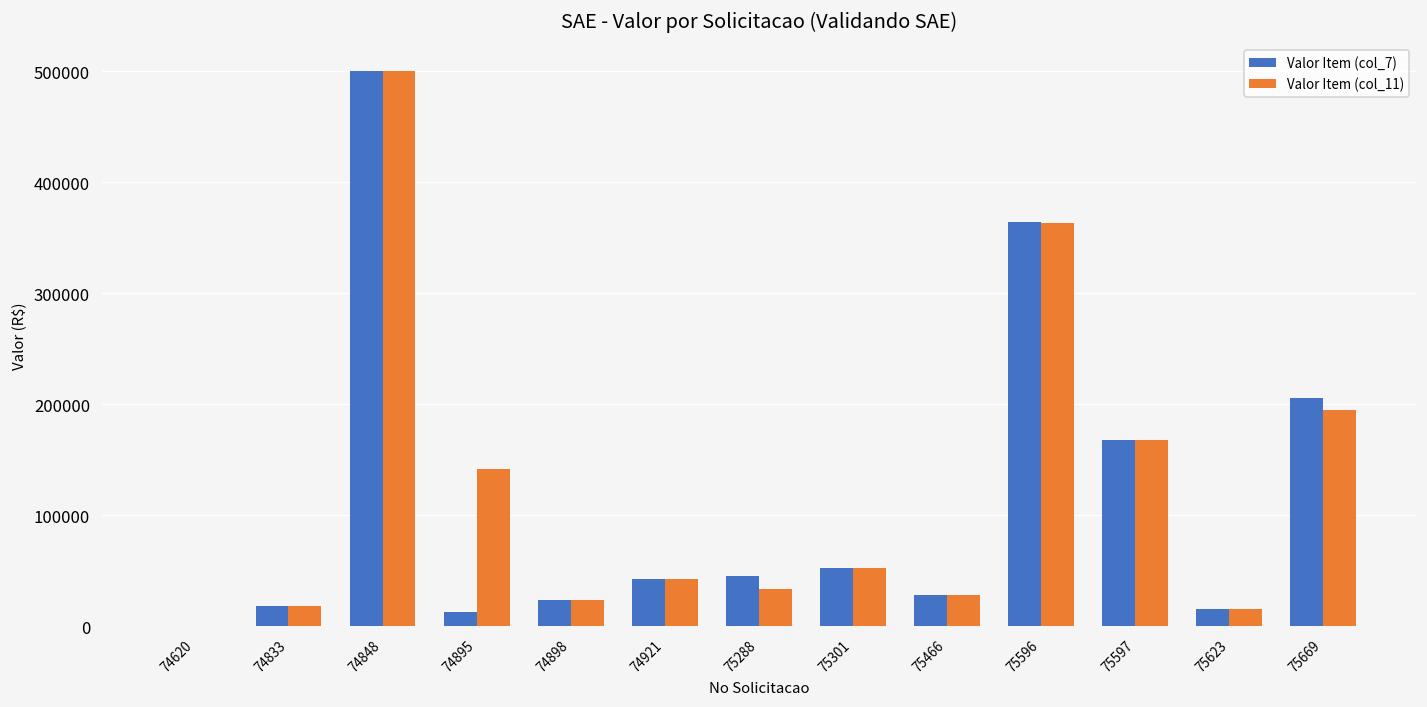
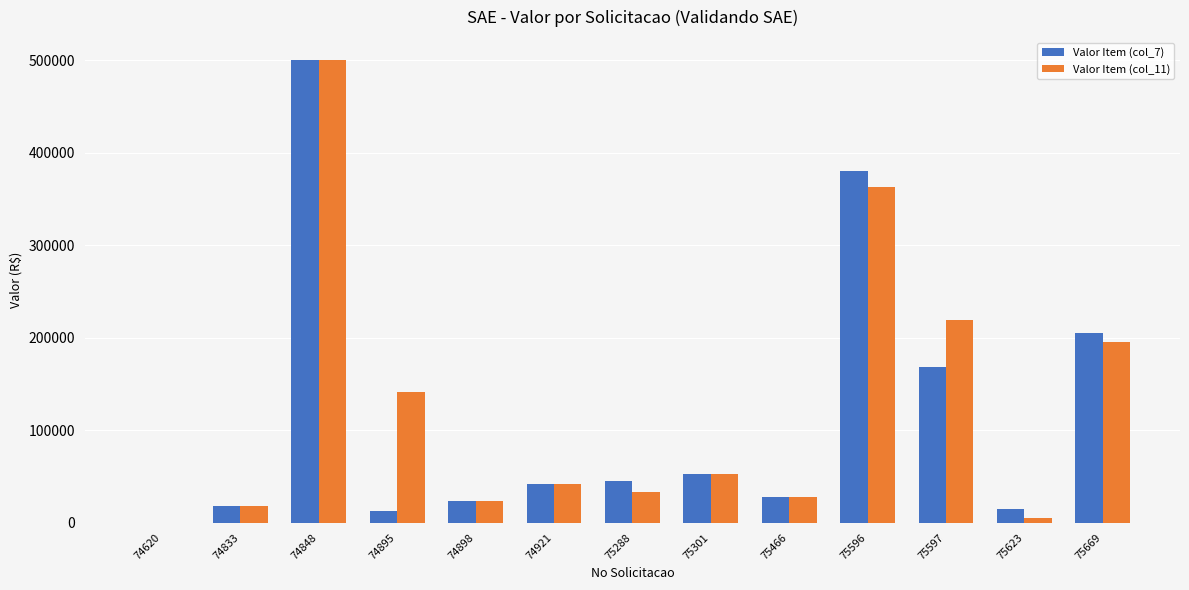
  {
    "Valor Item (col_7)": {
      "74833": 20000,
      "74848": 500000,
      "74895": 10000,
      "74898": 20000,
      "74921": 40000,
      "75288": 50000,
      "75301": 50000,
      "75466": 30000,
-     "75596": 360000,
+     "75596": 380000,
      "75597": 170000,
      "75623": 20000,
      "75669": 210000
    },
    "Valor Item (col_11)": {
      "74833": 20000,
      "74848": 500000,
      "74895": 140000,
      "74898": 20000,
      "74921": 40000,
      "75288": 30000,
      "75301": 50000,
      "75466": 30000,
      "75596": 360000,
-     "75597": 170000,
-     "75623": 20000,
+     "75597": 220000,
+     "75623": 10000,
      "75669": 200000
    }
  }
